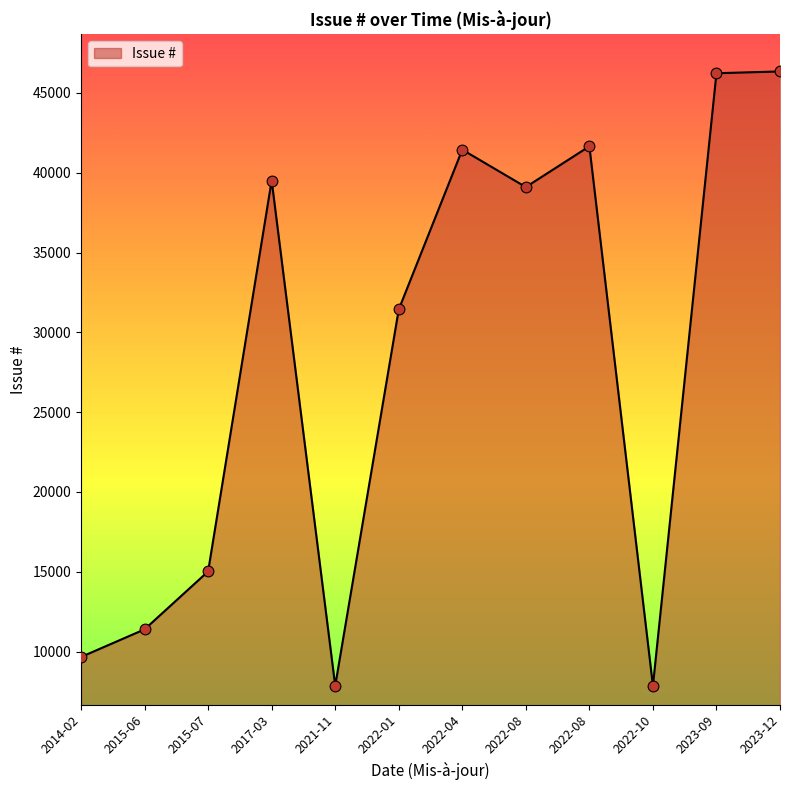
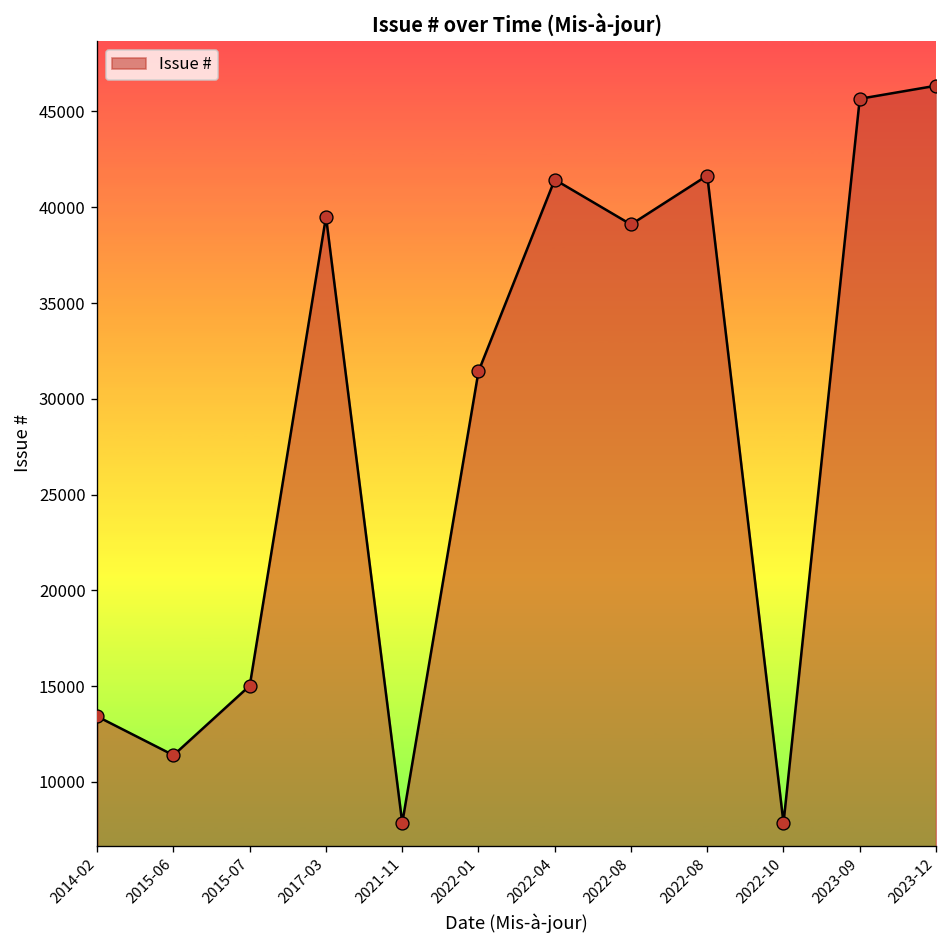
  {
-   "2014-02": 9700,
+   "2014-02": 13400,
    "2015-06": 11400,
    "2015-07": 15000,
    "2017-03": 39500,
    "2021-11": 7900,
    "2022-01": 31400,
    "2022-04": 41400,
    "2022-10": 7900,
-   "2023-09": 46200,
+   "2023-09": 45700,
    "2023-12": 46300
  }
